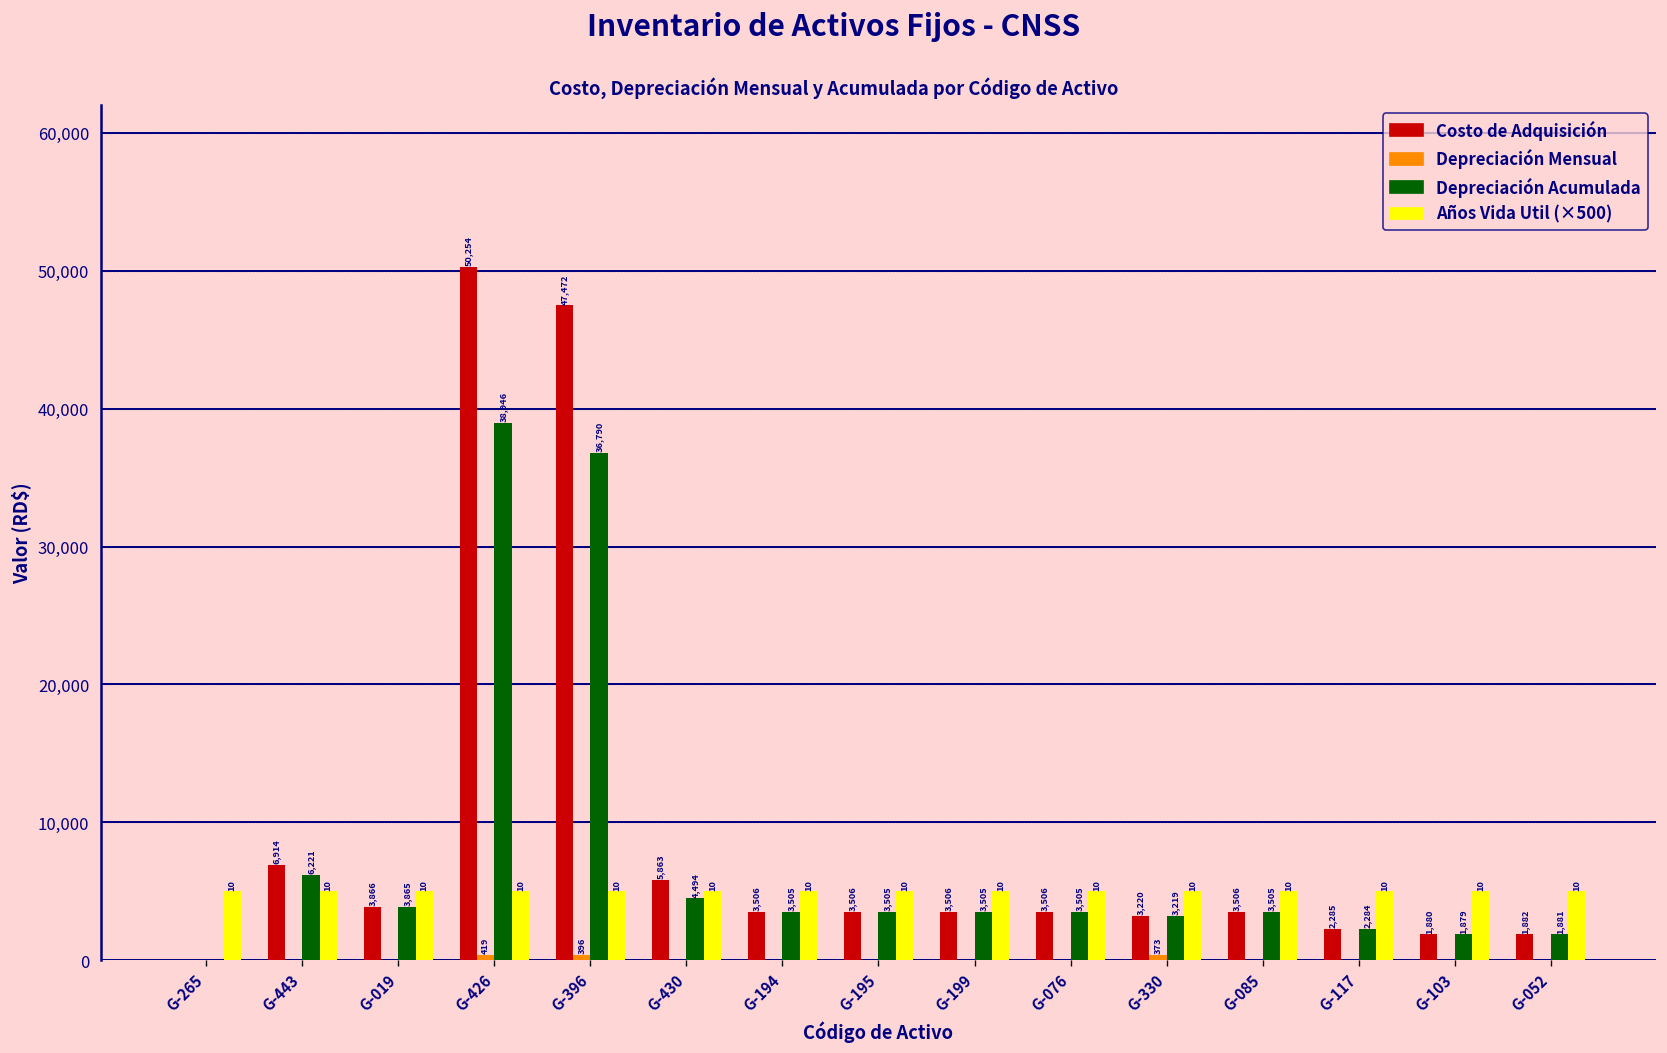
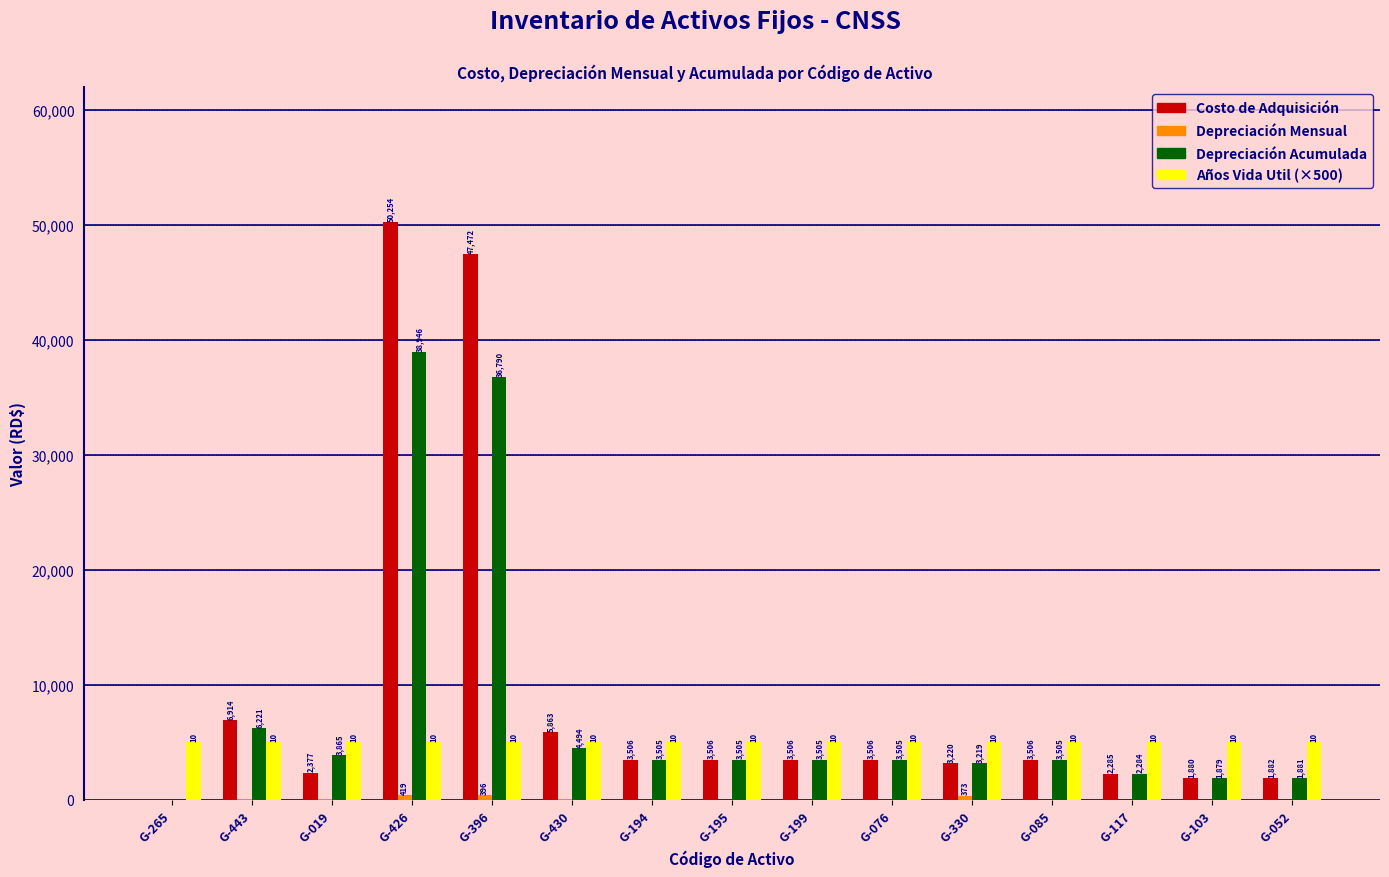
  {
    "Costo de Adquisición": {
      "G-443": "6,914",
-     "G-019": "3,866",
+     "G-019": "2,377",
      "G-426": "50,254",
      "G-396": "47,472",
      "G-430": "5,863",
      "G-194": "3,506",
      "G-195": "3,506",
      "G-199": "3,506",
      "G-076": "3,506",
      "G-330": "3,220",
      "G-085": "3,506",
      "G-117": "2,285",
      "G-103": "1,880",
      "G-052": "1,882"
    },
    "Depreciación Mensual": {
      "G-426": "419",
      "G-396": "396",
      "G-330": "373"
    },
    "Depreciación Acumulada": {
      "G-443": "6,221",
      "G-019": "3,865",
      "G-426": "38,946",
      "G-396": "36,790",
      "G-430": "4,494",
      "G-194": "3,505",
      "G-195": "3,505",
      "G-199": "3,505",
      "G-076": "3,505",
      "G-330": "3,219",
      "G-085": "3,505",
      "G-117": "2,284",
      "G-103": "1,879",
      "G-052": "1,881"
    }
  }
